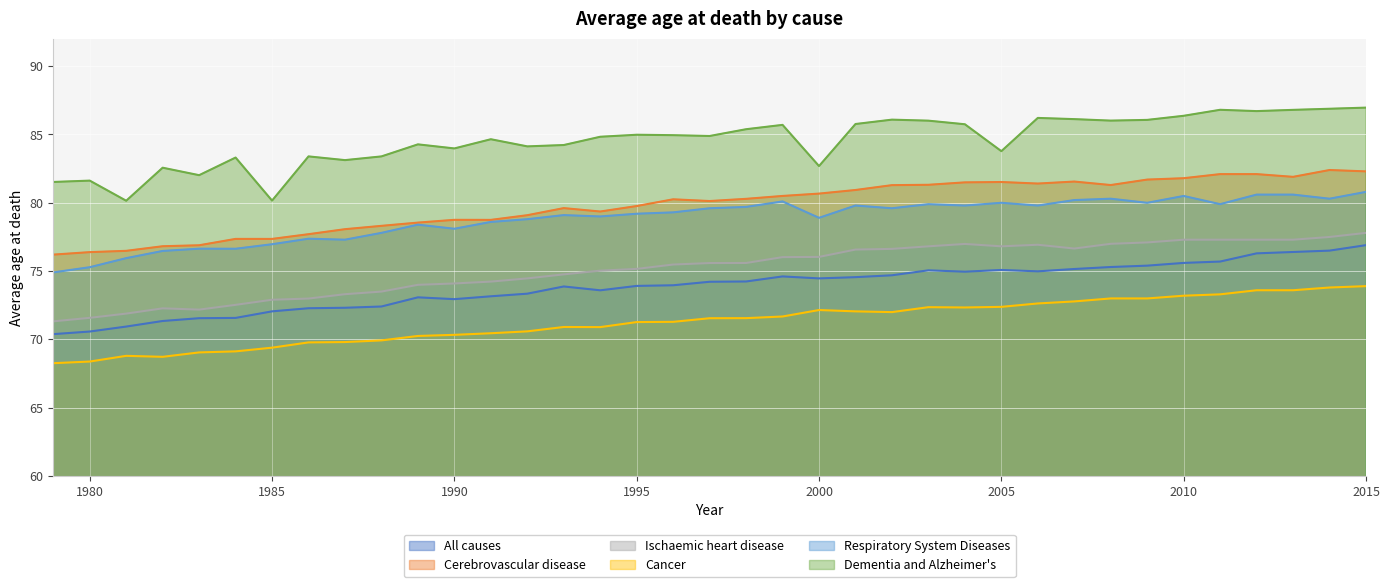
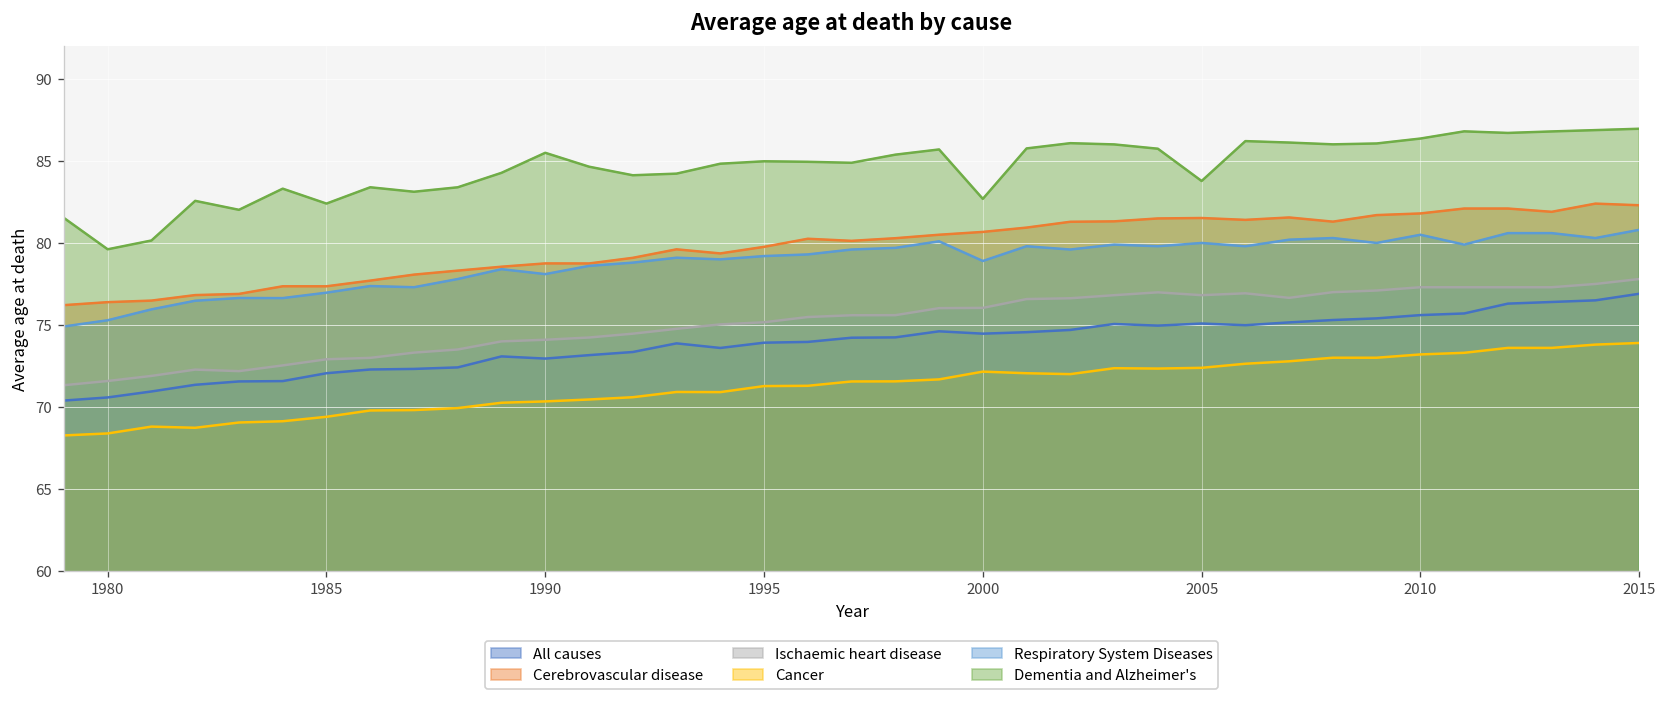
  {
    "Dementia and Alzheimer's": {
-     "1980": 81.6,
-     "1985": 80.2,
-     "1990": 84.0,
+     "1980": 79.6,
+     "1985": 82.4,
+     "1990": 85.5,
      "1995": 85.0,
      "2000": 82.7,
      "2005": 83.8,
      "2010": 86.4,
      "2015": 87.0
    }
  }
